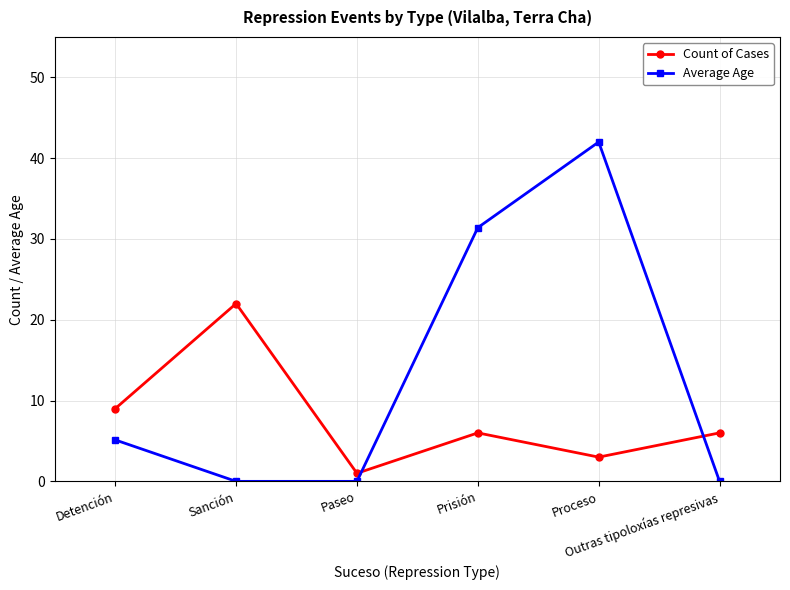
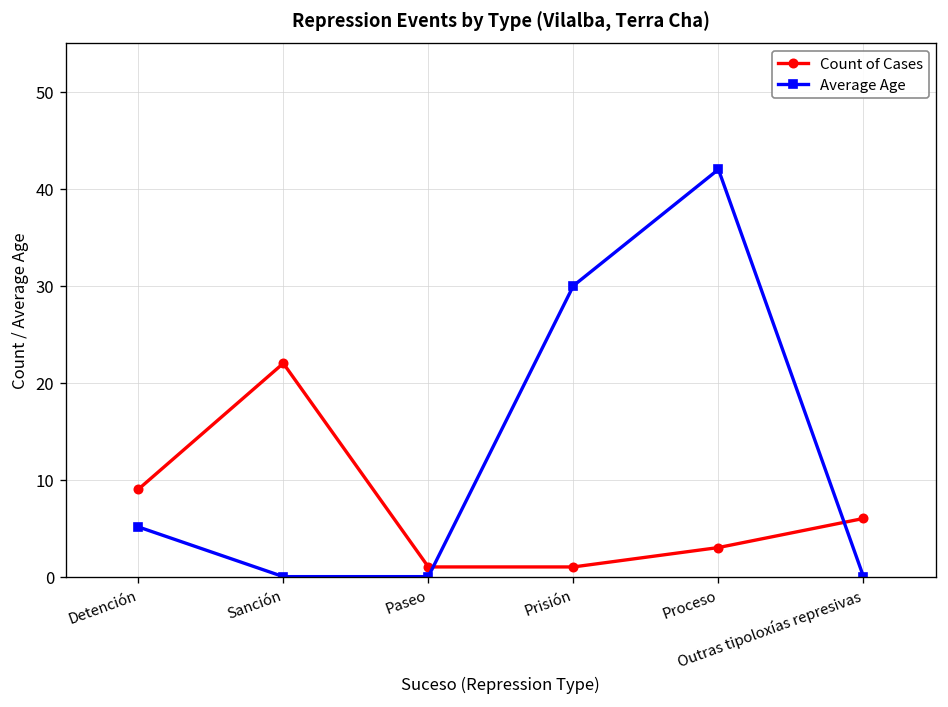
  {
    "Count of Cases": {
      "Detención": 9,
      "Sanción": 22,
      "Paseo": 1,
-     "Prisión": 6,
+     "Prisión": 1,
      "Proceso": 3,
      "Outras tipoloxías represivas": 6
    },
    "Average Age": {
      "Detención": 5,
      "Sanción": 0,
      "Paseo": 0,
-     "Prisión": 31,
+     "Prisión": 30,
      "Proceso": 42,
      "Outras tipoloxías represivas": 0
    }
  }
